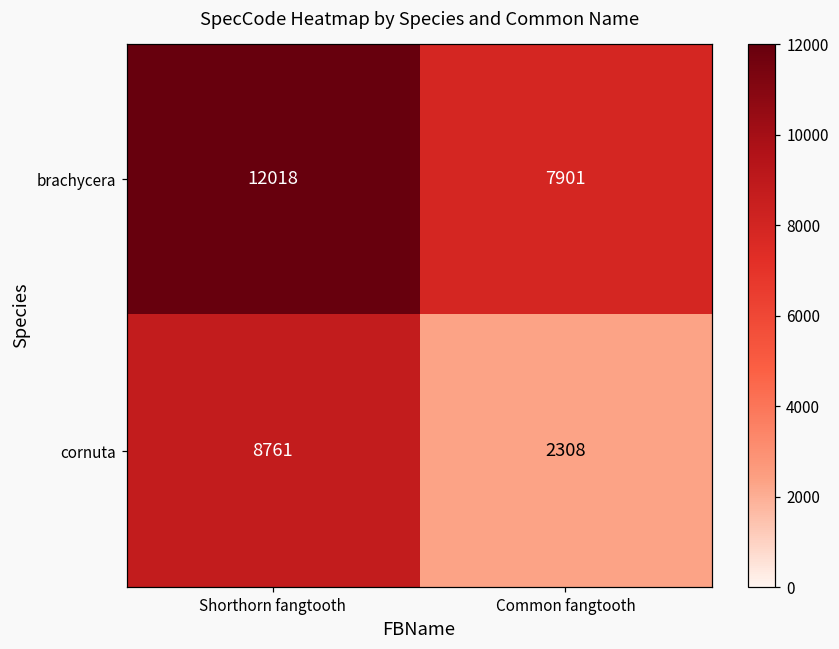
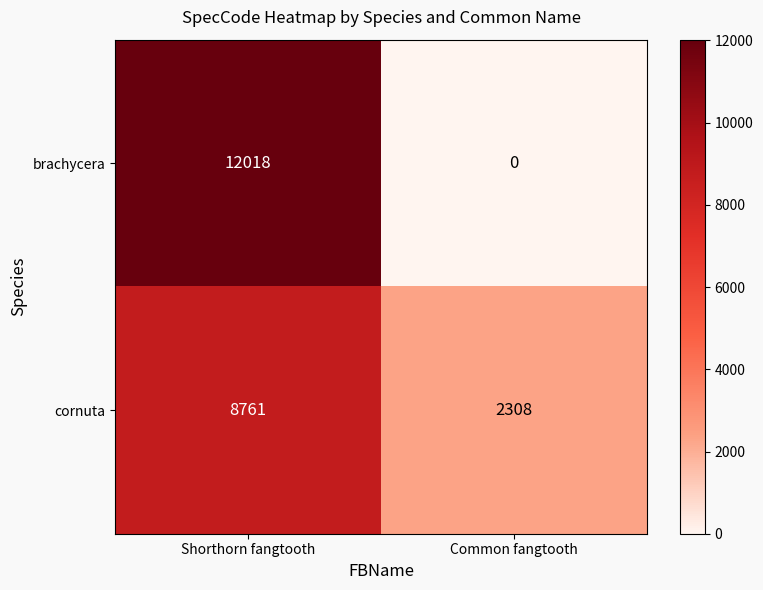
  {
    "brachycera": {
      "Shorthorn fangtooth": 12018,
-     "Common fangtooth": 7901
+     "Common fangtooth": 0
    },
    "cornuta": {
      "Shorthorn fangtooth": 8761,
      "Common fangtooth": 2308
    }
  }
